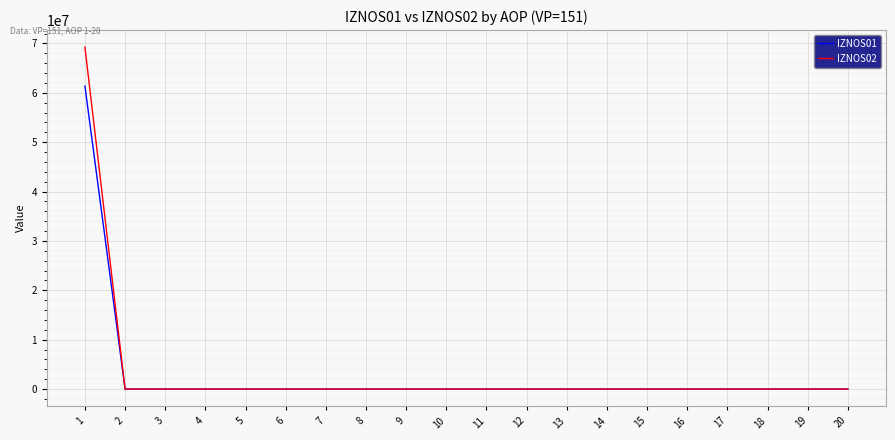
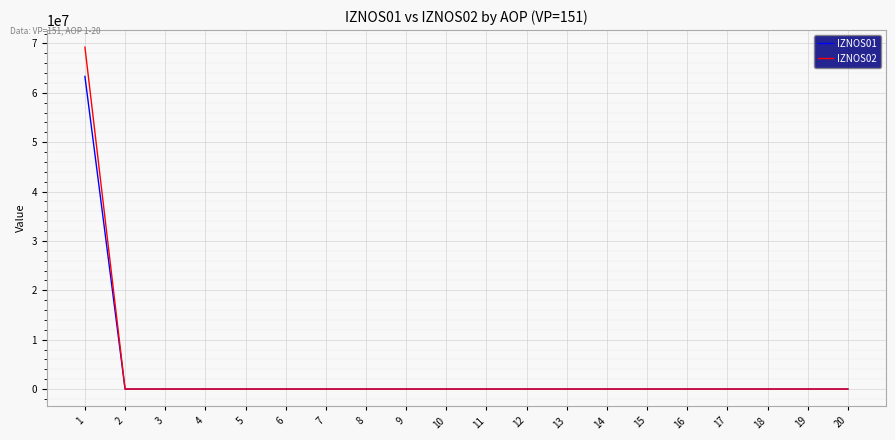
  {
    "IZNOS01": {
-     "1": 61000000
+     "1": 63000000
    },
    "IZNOS02": {
      "1": 69000000
    }
  }
